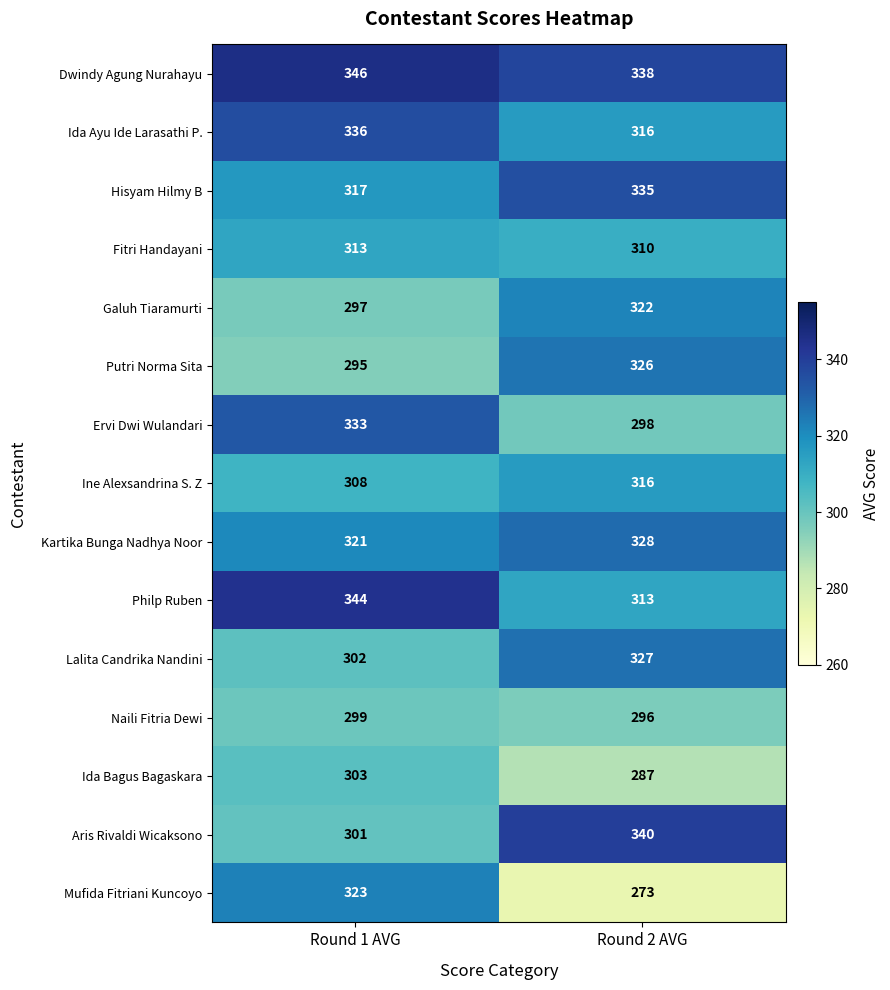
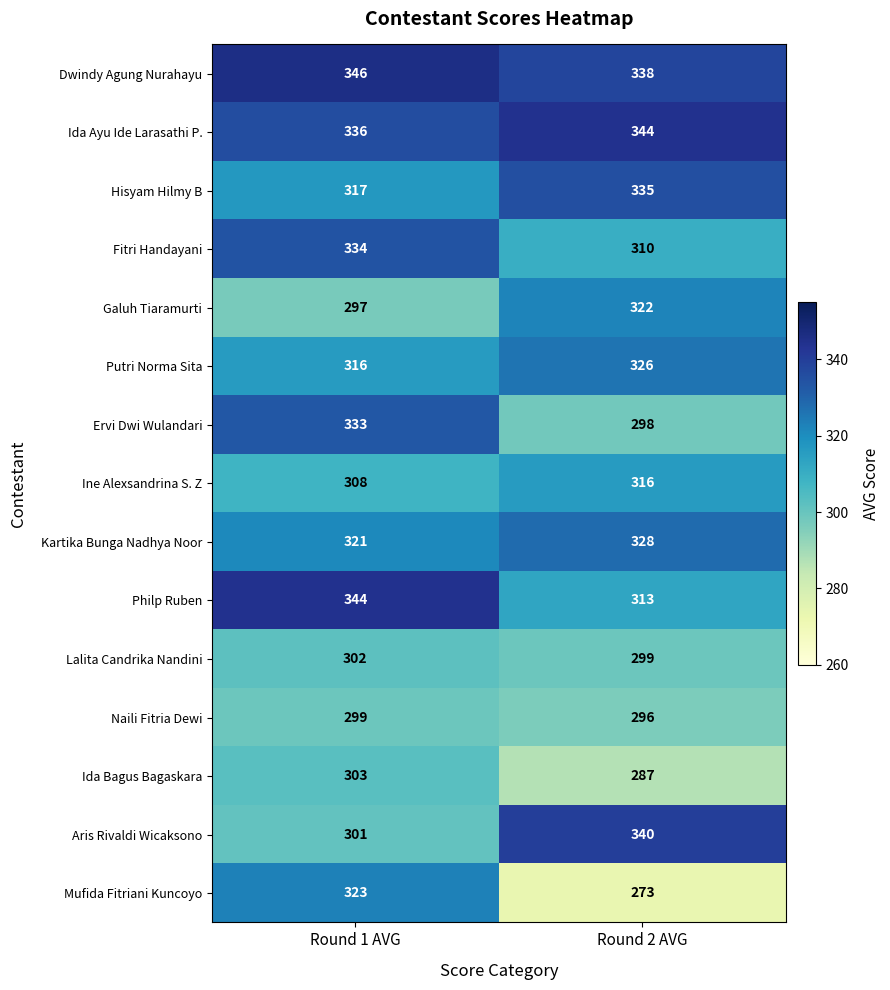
  {
    "Dwindy Agung Nurahayu": {
      "Round 1 AVG": 346,
      "Round 2 AVG": 338
    },
    "Ida Ayu Ide Larasathi P.": {
      "Round 1 AVG": 336,
-     "Round 2 AVG": 316
+     "Round 2 AVG": 344
    },
    "Hisyam Hilmy B": {
      "Round 1 AVG": 317,
      "Round 2 AVG": 335
    },
    "Fitri Handayani": {
-     "Round 1 AVG": 313,
+     "Round 1 AVG": 334,
      "Round 2 AVG": 310
    },
    "Galuh Tiaramurti": {
      "Round 1 AVG": 297,
      "Round 2 AVG": 322
    },
    "Putri Norma Sita": {
-     "Round 1 AVG": 295,
+     "Round 1 AVG": 316,
      "Round 2 AVG": 326
    },
    "Ervi Dwi Wulandari": {
      "Round 1 AVG": 333,
      "Round 2 AVG": 298
    },
    "Ine Alexsandrina S. Z": {
      "Round 1 AVG": 308,
      "Round 2 AVG": 316
    },
    "Kartika Bunga Nadhya Noor": {
      "Round 1 AVG": 321,
      "Round 2 AVG": 328
    },
    "Philp Ruben": {
      "Round 1 AVG": 344,
      "Round 2 AVG": 313
    },
    "Lalita Candrika Nandini": {
      "Round 1 AVG": 302,
-     "Round 2 AVG": 327
+     "Round 2 AVG": 299
    },
    "Naili Fitria Dewi": {
      "Round 1 AVG": 299,
      "Round 2 AVG": 296
    },
    "Ida Bagus Bagaskara": {
      "Round 1 AVG": 303,
      "Round 2 AVG": 287
    },
    "Aris Rivaldi Wicaksono": {
      "Round 1 AVG": 301,
      "Round 2 AVG": 340
    },
    "Mufida Fitriani Kuncoyo": {
      "Round 1 AVG": 323,
      "Round 2 AVG": 273
    }
  }
